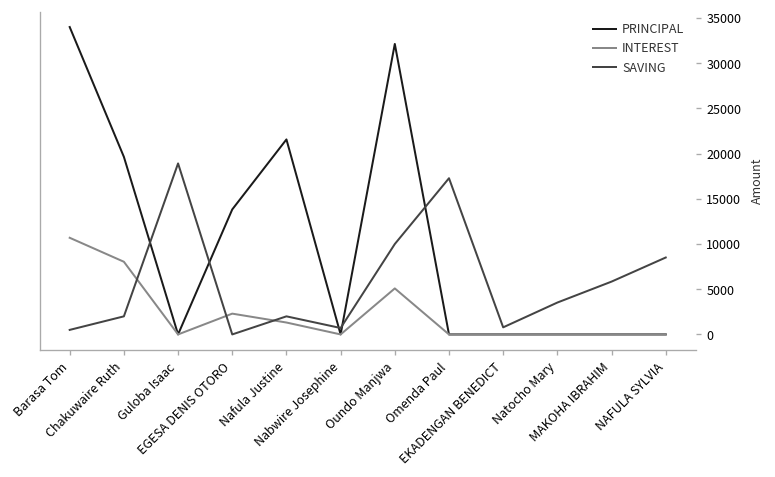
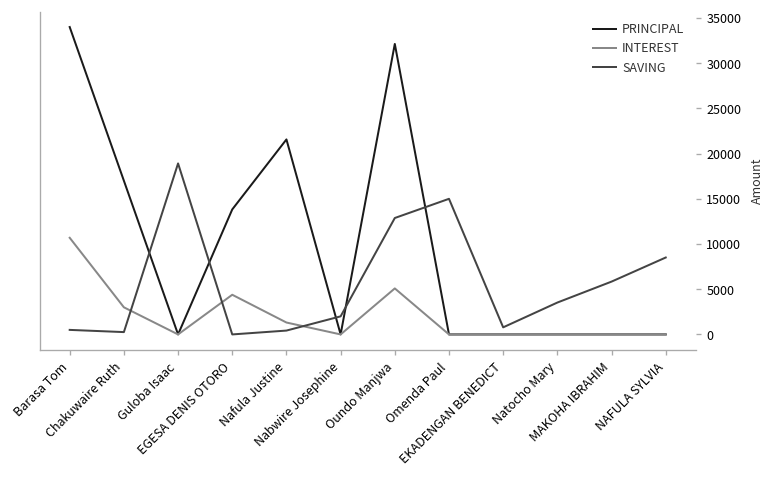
  {
    "PRINCIPAL": {
      "Barasa Tom": 34000,
-     "Chakuwaire Ruth": 20000,
+     "Chakuwaire Ruth": 17000,
      "EGESA DENIS OTORO": 14000,
      "Nafula Justine": 22000,
      "Oundo Manjwa": 32000
    },
    "INTEREST": {
      "Barasa Tom": 11000,
-     "Chakuwaire Ruth": 8000,
-     "EGESA DENIS OTORO": 2000,
+     "Chakuwaire Ruth": 3000,
+     "EGESA DENIS OTORO": 4000,
      "Nafula Justine": 1000,
      "Oundo Manjwa": 5000
    },
    "SAVING": {
      "Barasa Tom": 1000,
-     "Chakuwaire Ruth": 2000,
+     "Chakuwaire Ruth": 0,
      "Guloba Isaac": 19000,
      "EGESA DENIS OTORO": 0,
-     "Nafula Justine": 2000,
-     "Nabwire Josephine": 1000,
-     "Oundo Manjwa": 10000,
-     "Omenda Paul": 17000,
+     "Nafula Justine": 0,
+     "Nabwire Josephine": 2000,
+     "Oundo Manjwa": 13000,
+     "Omenda Paul": 15000,
      "EKADENGAN BENEDICT": 1000,
      "Natocho Mary": 4000,
      "MAKOHA IBRAHIM": 6000,
      "NAFULA SYLVIA": 9000
    }
  }
